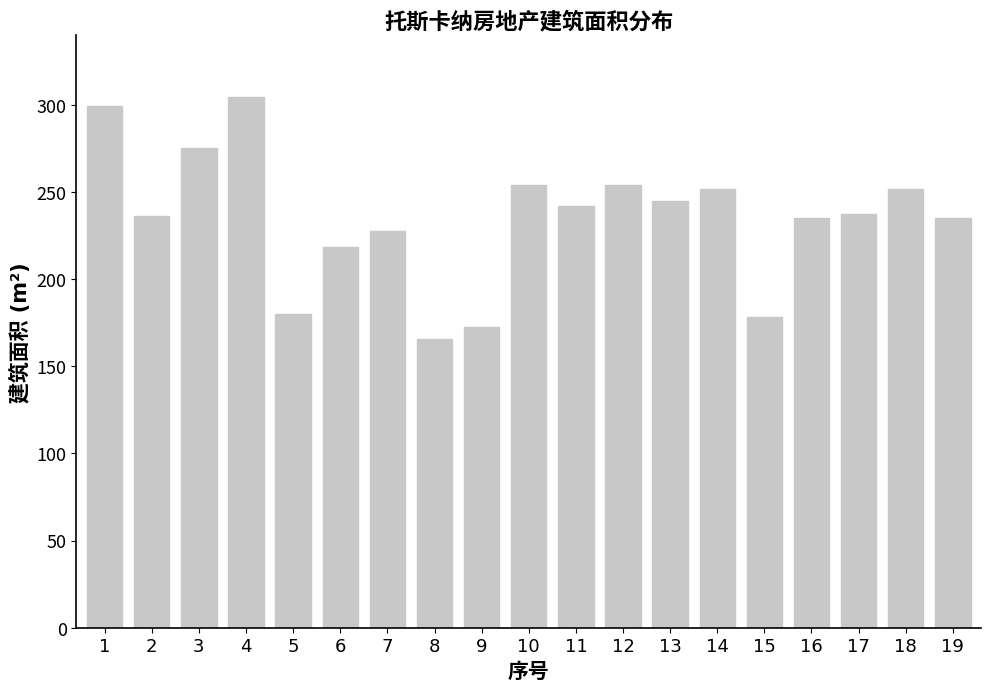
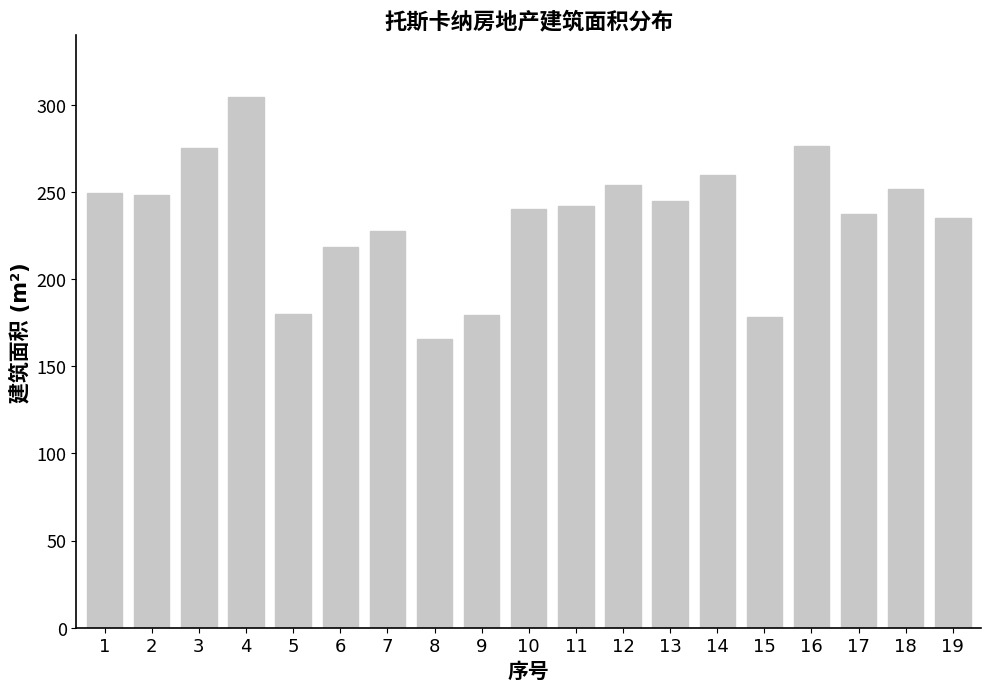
  {
-   "1": 299,
-   "2": 237,
+   "1": 249,
+   "2": 249,
    "3": 276,
    "4": 305,
    "5": 180,
    "6": 219,
    "7": 228,
    "8": 166,
-   "9": 172,
-   "10": 254,
+   "9": 179,
+   "10": 240,
    "11": 242,
    "12": 254,
    "13": 245,
-   "14": 252,
+   "14": 260,
    "15": 178,
-   "16": 235,
+   "16": 277,
    "17": 238,
    "18": 252,
    "19": 235
  }
